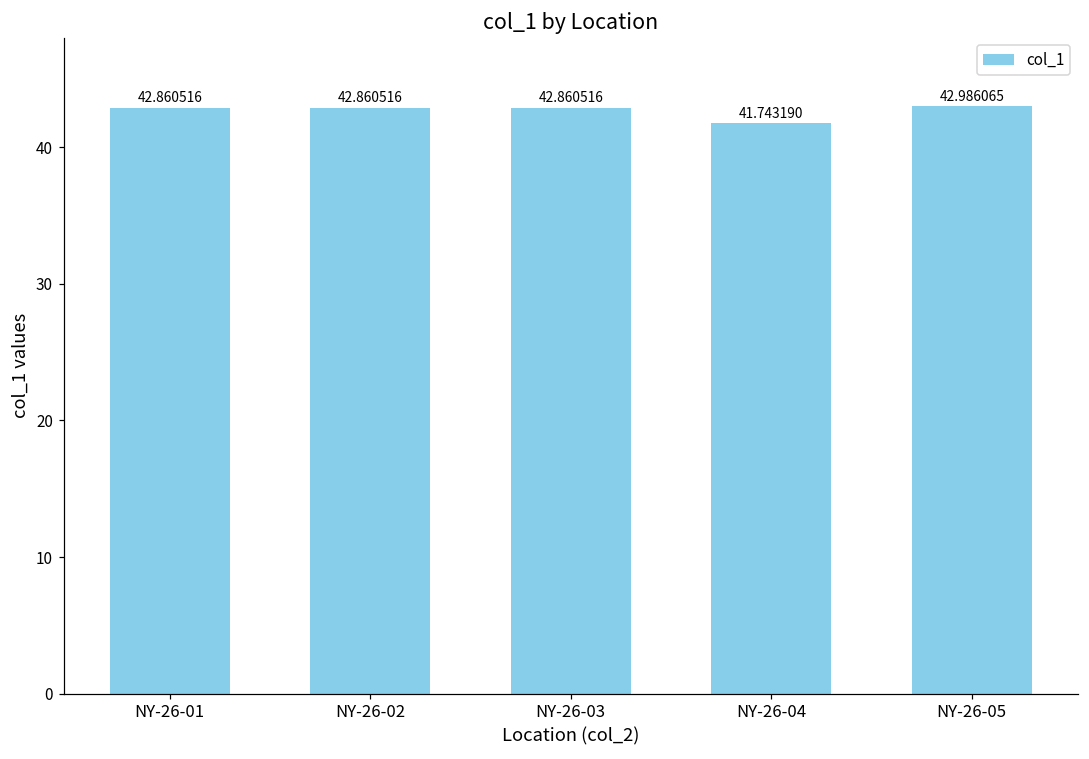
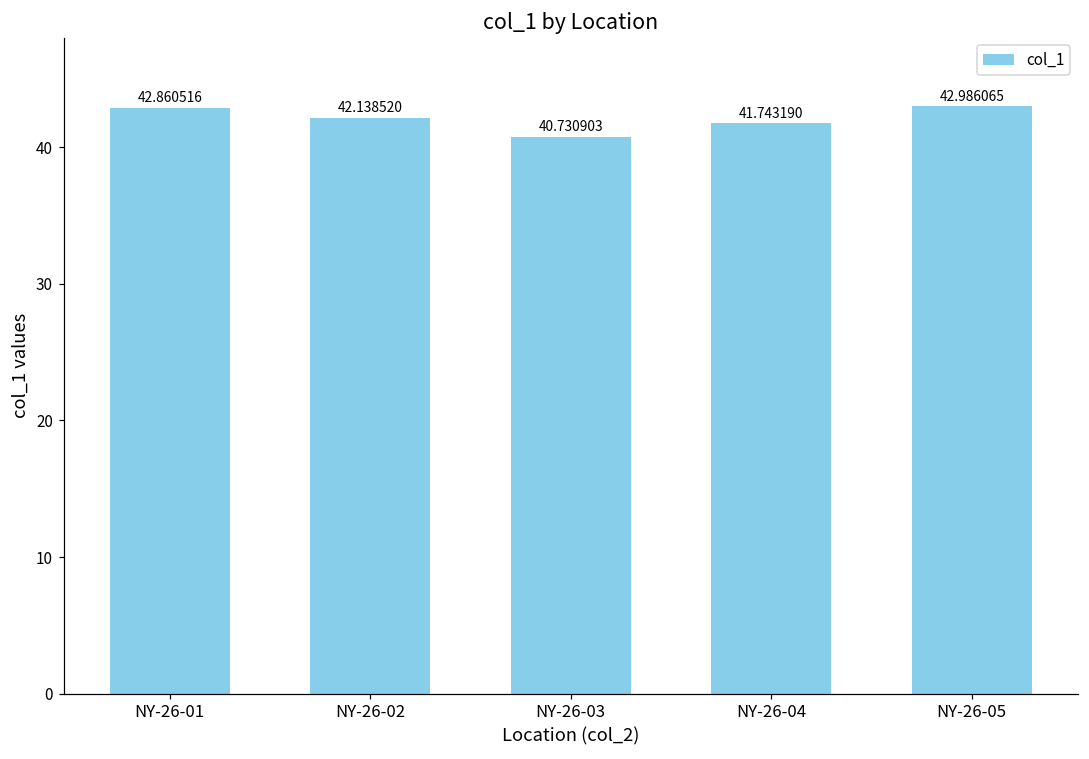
  {
    "NY-26-01": 42.860516,
-   "NY-26-02": 42.860516,
-   "NY-26-03": 42.860516,
+   "NY-26-02": 42.138520,
+   "NY-26-03": 40.730903,
    "NY-26-04": 41.743190,
    "NY-26-05": 42.986065
  }
